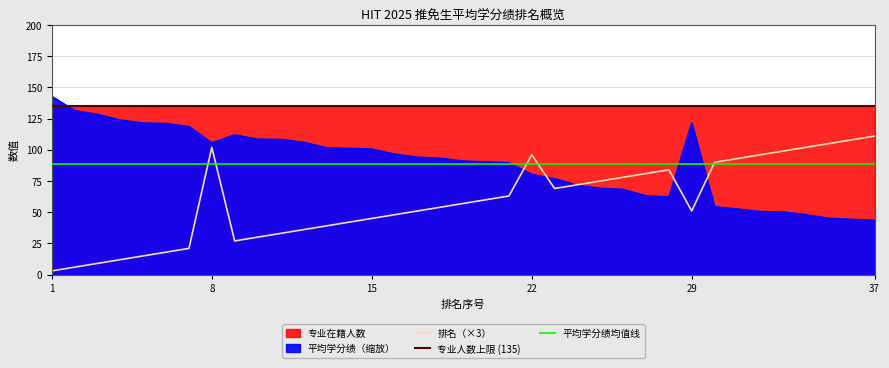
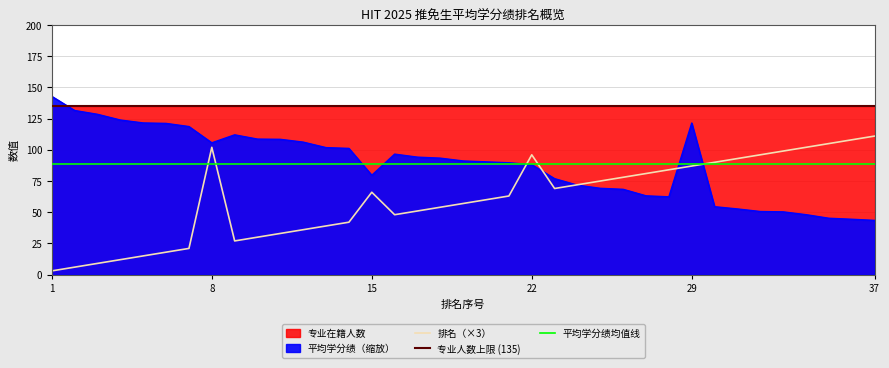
  {
    "专业在籍人数": {
      "1": 135,
      "8": 135,
      "15": 135,
      "22": 135,
      "29": 135,
      "37": 135
    },
    "平均学分绩（缩放）": {
      "1": 143,
      "8": 106,
-     "15": 101,
-     "22": 80,
+     "15": 80,
+     "22": 88,
      "29": 121,
      "37": 43
    },
    "排名（×3）": {
      "1": 3,
      "8": 102,
-     "15": 45,
+     "15": 66,
      "22": 96,
-     "29": 51,
+     "29": 87,
      "37": 111
    }
  }
